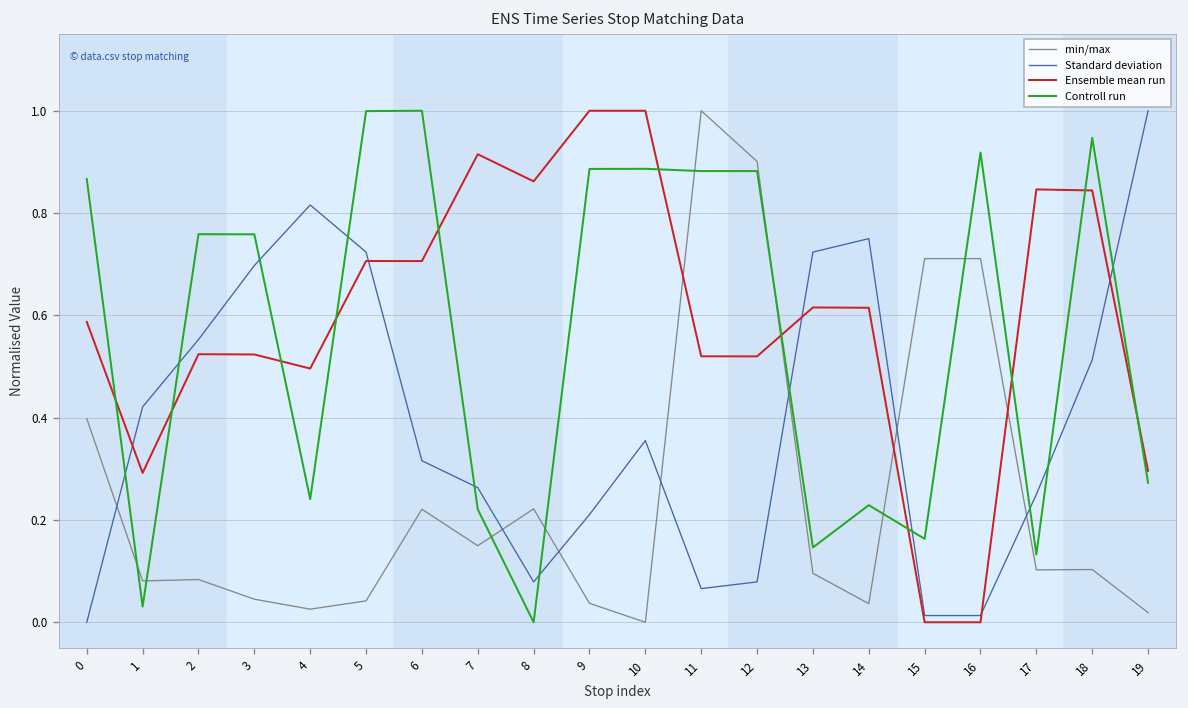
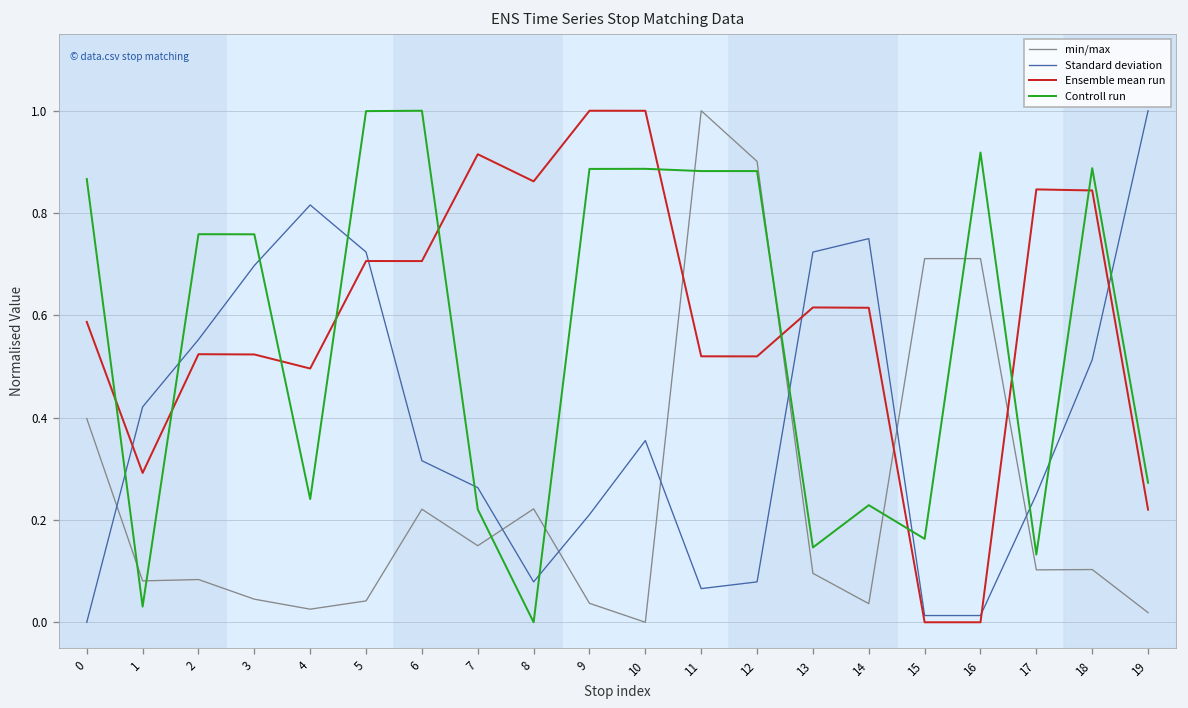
  {
    "min/max": {
      "0": 0.40,
      "1": 0.08,
      "2": 0.08,
      "3": 0.05,
      "4": 0.03,
      "5": 0.04,
      "6": 0.22,
      "7": 0.15,
      "8": 0.22,
      "9": 0.04,
      "10": 0.00,
      "11": 1.00,
      "12": 0.90,
      "13": 0.10,
      "14": 0.04,
      "15": 0.71,
      "16": 0.71,
      "17": 0.10,
      "18": 0.10,
      "19": 0.02
    },
    "Standard deviation": {
      "0": 0.00,
      "1": 0.42,
      "2": 0.55,
      "3": 0.70,
      "4": 0.82,
      "5": 0.72,
      "6": 0.32,
      "7": 0.26,
      "8": 0.08,
      "9": 0.21,
      "10": 0.36,
      "11": 0.07,
      "12": 0.08,
      "13": 0.72,
      "14": 0.75,
      "15": 0.01,
      "16": 0.01,
      "17": 0.25,
      "18": 0.51,
      "19": 1.00
    },
    "Ensemble mean run": {
      "0": 0.59,
      "1": 0.29,
      "2": 0.52,
      "3": 0.52,
      "4": 0.50,
      "5": 0.71,
      "6": 0.71,
      "7": 0.91,
      "8": 0.86,
      "9": 1.00,
      "10": 1.00,
      "11": 0.52,
      "12": 0.52,
      "13": 0.62,
      "14": 0.61,
      "15": 0.00,
      "16": 0.00,
      "17": 0.85,
      "18": 0.84,
-     "19": 0.30
+     "19": 0.22
    },
    "Controll run": {
      "0": 0.87,
      "1": 0.03,
      "2": 0.76,
      "3": 0.76,
      "4": 0.24,
      "5": 1.00,
      "6": 1.00,
      "7": 0.22,
      "8": 0.00,
      "9": 0.89,
      "10": 0.89,
      "11": 0.88,
      "12": 0.88,
      "13": 0.15,
      "14": 0.23,
      "15": 0.16,
      "16": 0.92,
      "17": 0.13,
-     "18": 0.95,
+     "18": 0.89,
      "19": 0.27
    }
  }
